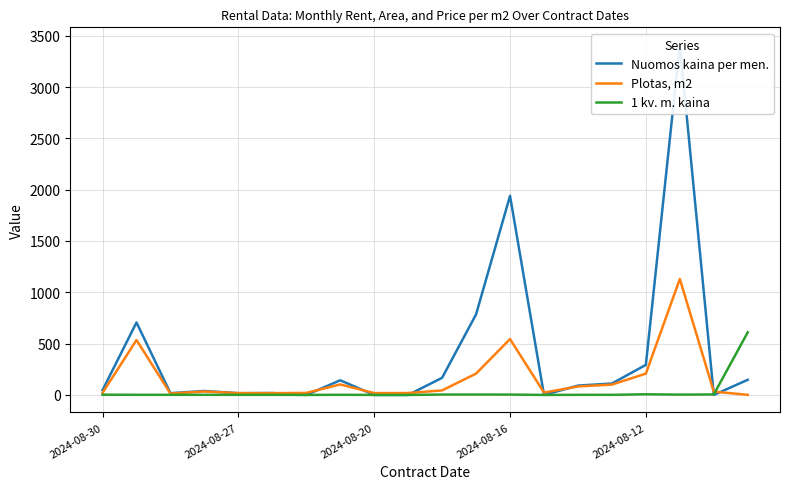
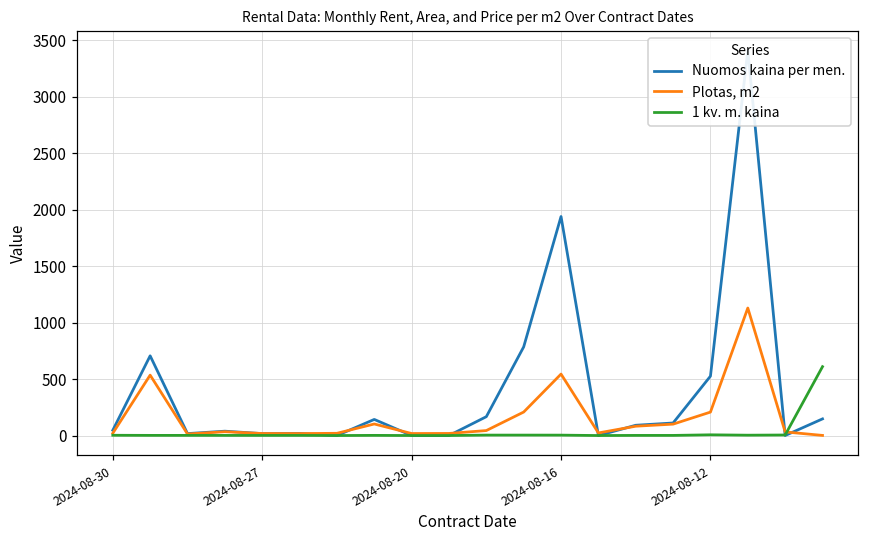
  {
    "Nuomos kaina per men.": {
      "2024-08-30": 50,
      "2024-08-16": 1940,
-     "2024-08-12": 290
+     "2024-08-12": 530
    },
    "Plotas, m2": {
      "2024-08-16": 540,
      "2024-08-12": 210
    },
    "1 kv. m. kaina": {
      "2024-08-16": 0,
      "2024-08-12": 10
    }
  }
